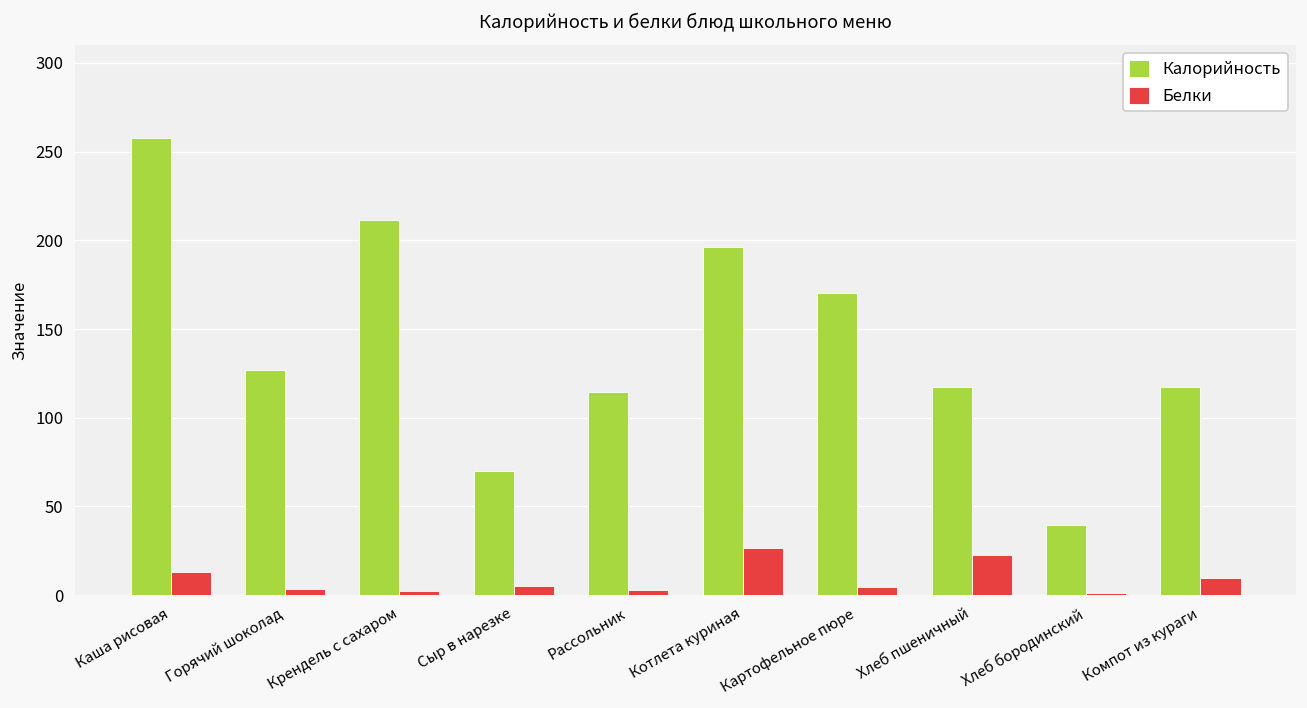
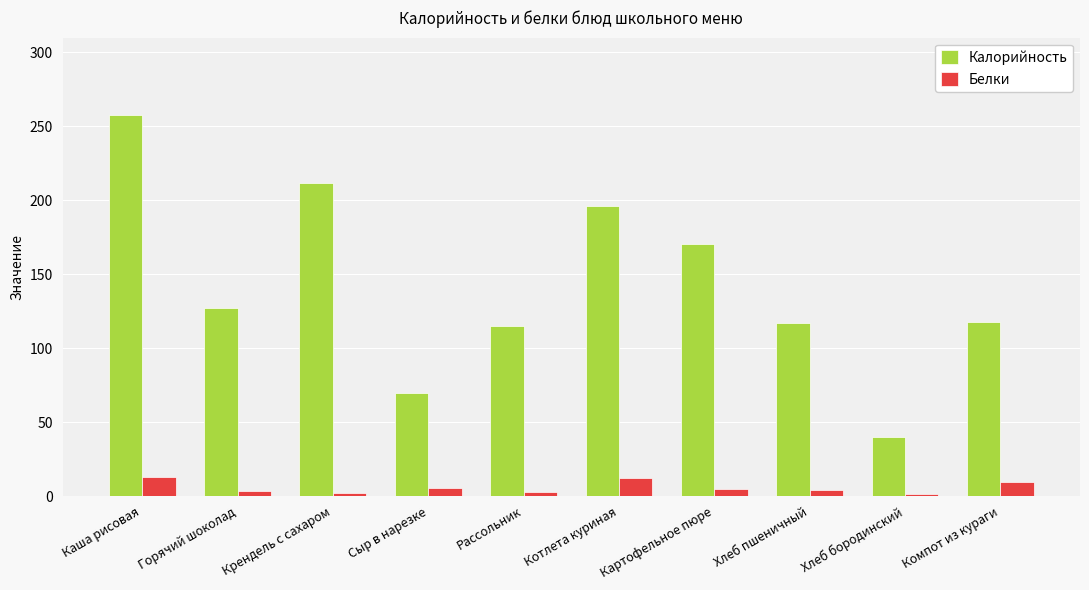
  {
    "Калорийность": {
      "Каша рисовая": 257,
      "Горячий шоколад": 127,
      "Крендель с сахаром": 211,
      "Сыр в нарезке": 70,
      "Рассольник": 115,
      "Котлета куриная": 196,
      "Картофельное пюре": 170,
      "Хлеб пшеничный": 117,
      "Хлеб бородинский": 40,
      "Компот из кураги": 117
    },
    "Белки": {
      "Каша рисовая": 13,
      "Горячий шоколад": 3,
      "Крендель с сахаром": 2,
      "Сыр в нарезке": 5,
      "Рассольник": 3,
-     "Котлета куриная": 27,
+     "Котлета куриная": 12,
      "Картофельное пюре": 4,
-     "Хлеб пшеничный": 22,
+     "Хлеб пшеничный": 4,
      "Компот из кураги": 10
    }
  }
